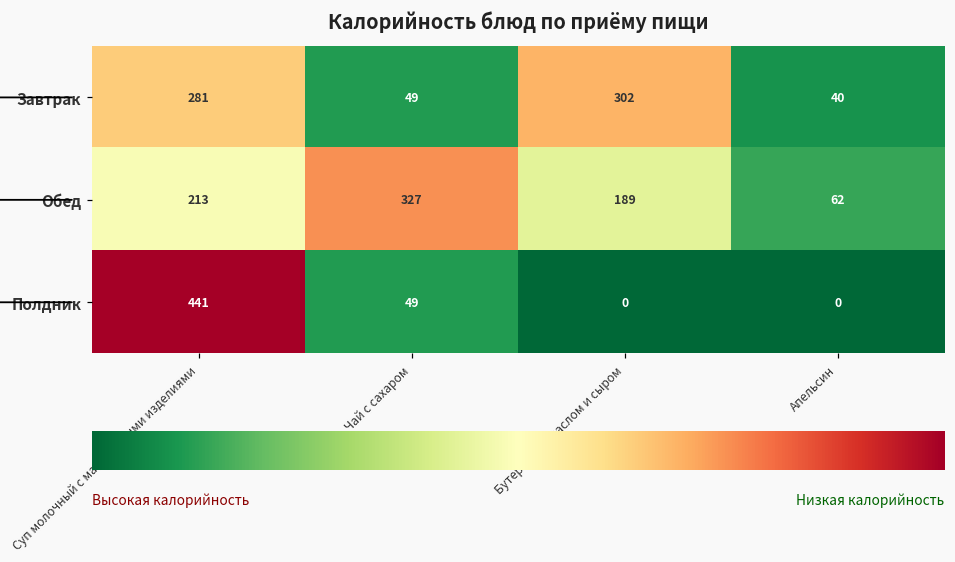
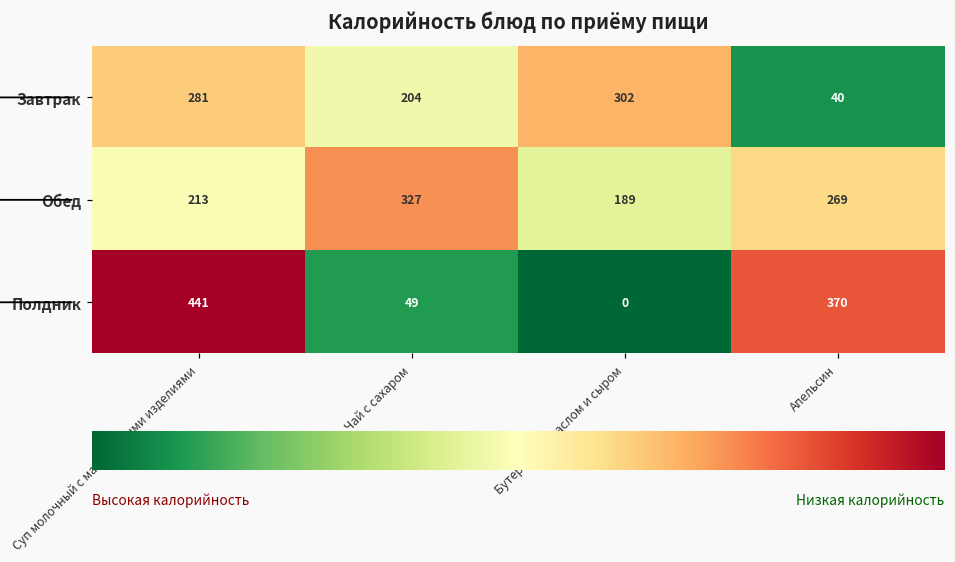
  {
    "Завтрак": {
      "Суп молочный с макаронными изделиями": 281,
-     "Чай с сахаром": 49,
+     "Чай с сахаром": 204,
      "Апельсин": 40
    },
    "Обед": {
      "Суп молочный с макаронными изделиями": 213,
      "Чай с сахаром": 327,
-     "Апельсин": 62
+     "Апельсин": 269
    },
    "Полдник": {
      "Суп молочный с макаронными изделиями": 441,
      "Чай с сахаром": 49,
-     "Апельсин": 0
+     "Апельсин": 370
    }
  }
